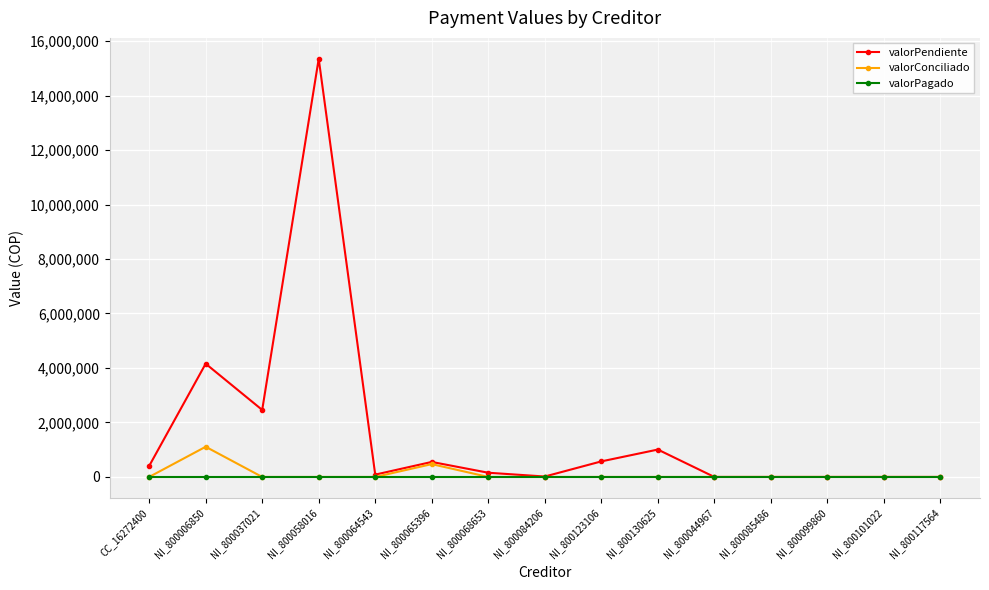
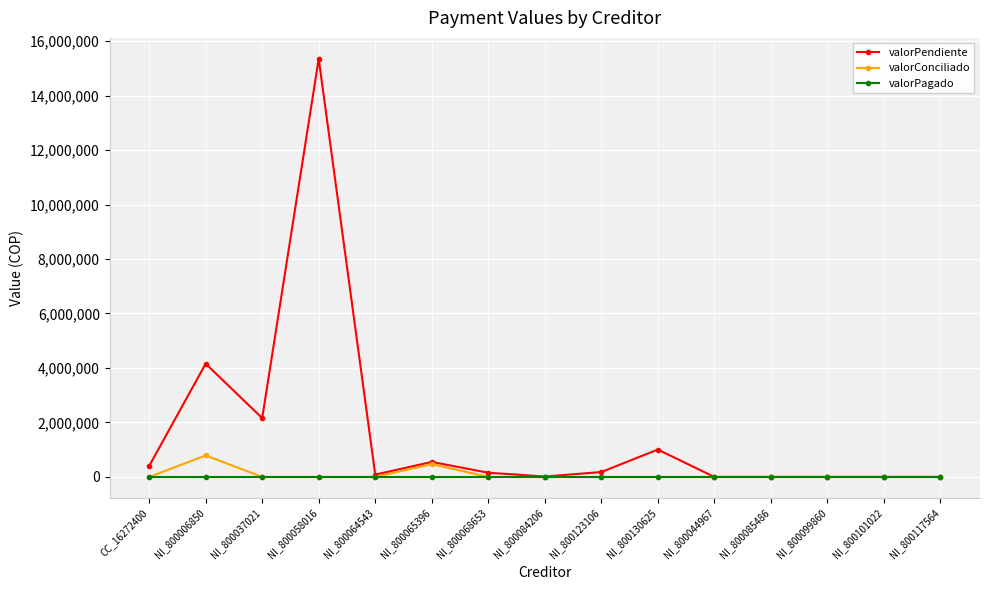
  {
    "valorPendiente": {
      "CC_16272400": "400,000",
      "NI_800006850": "4,200,000",
-     "NI_800037021": "2,500,000",
+     "NI_800037021": "2,200,000",
      "NI_800058016": "15,300,000",
      "NI_800068653": "200,000",
-     "NI_800123106": "600,000",
+     "NI_800123106": "200,000",
      "NI_800130625": "1,000,000"
    },
    "valorConciliado": {
-     "NI_800006850": "1,100,000"
+     "NI_800006850": "800,000"
    },
    "valorPagado": {
      "NI_800006850": "0",
      "NI_800065396": "0"
    }
  }
